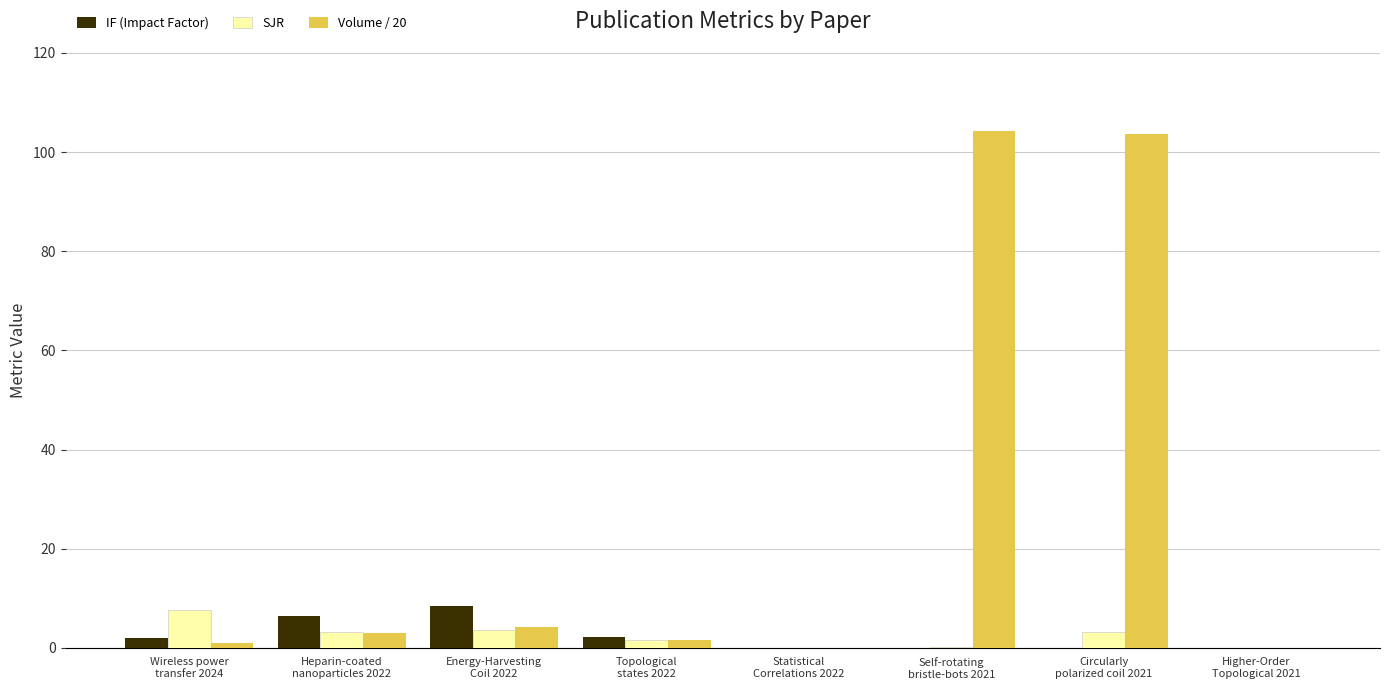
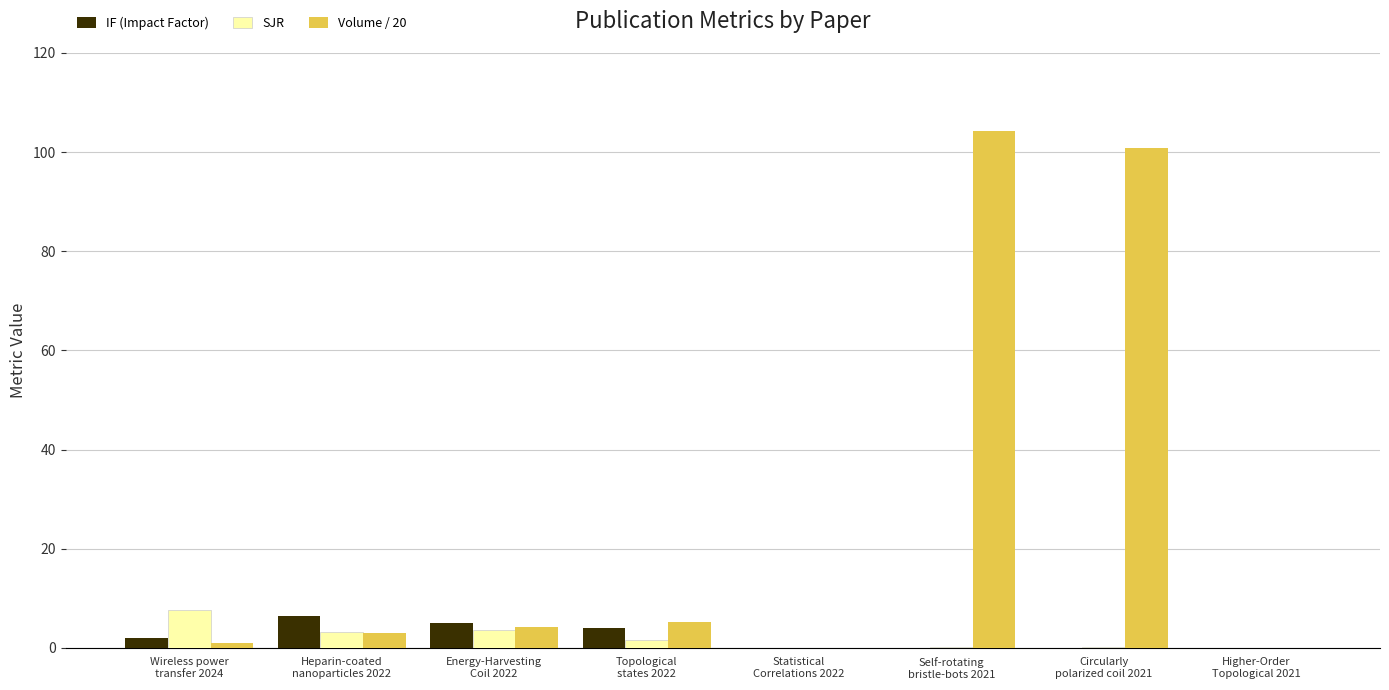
  {
    "IF (Impact Factor)": {
      "Wireless power transfer 2024": 2,
      "Heparin-coated nanoparticles 2022": 6,
-     "Energy-Harvesting Coil 2022": 8,
-     "Topological states 2022": 2,
+     "Energy-Harvesting Coil 2022": 5,
+     "Topological states 2022": 4,
      "Statistical Correlations 2022": 0,
      "Self-rotating bristle-bots 2021": 0,
      "Circularly polarized coil 2021": 0,
      "Higher-Order Topological 2021": 0
    },
    "SJR": {
      "Wireless power transfer 2024": 8,
      "Heparin-coated nanoparticles 2022": 3,
      "Energy-Harvesting Coil 2022": 4,
      "Topological states 2022": 2,
      "Statistical Correlations 2022": 0,
-     "Circularly polarized coil 2021": 3,
+     "Circularly polarized coil 2021": 0,
      "Higher-Order Topological 2021": 0
    },
    "Volume / 20": {
      "Wireless power transfer 2024": 1,
      "Heparin-coated nanoparticles 2022": 3,
      "Energy-Harvesting Coil 2022": 4,
-     "Topological states 2022": 2,
+     "Topological states 2022": 5,
      "Statistical Correlations 2022": 0,
      "Self-rotating bristle-bots 2021": 104,
-     "Circularly polarized coil 2021": 104,
+     "Circularly polarized coil 2021": 101,
      "Higher-Order Topological 2021": 0
    }
  }
